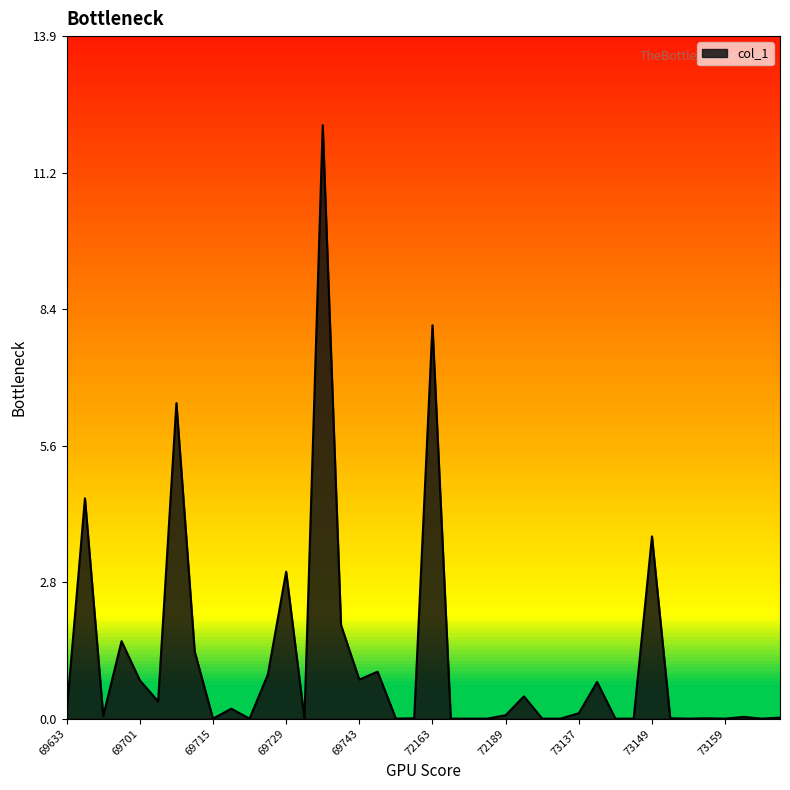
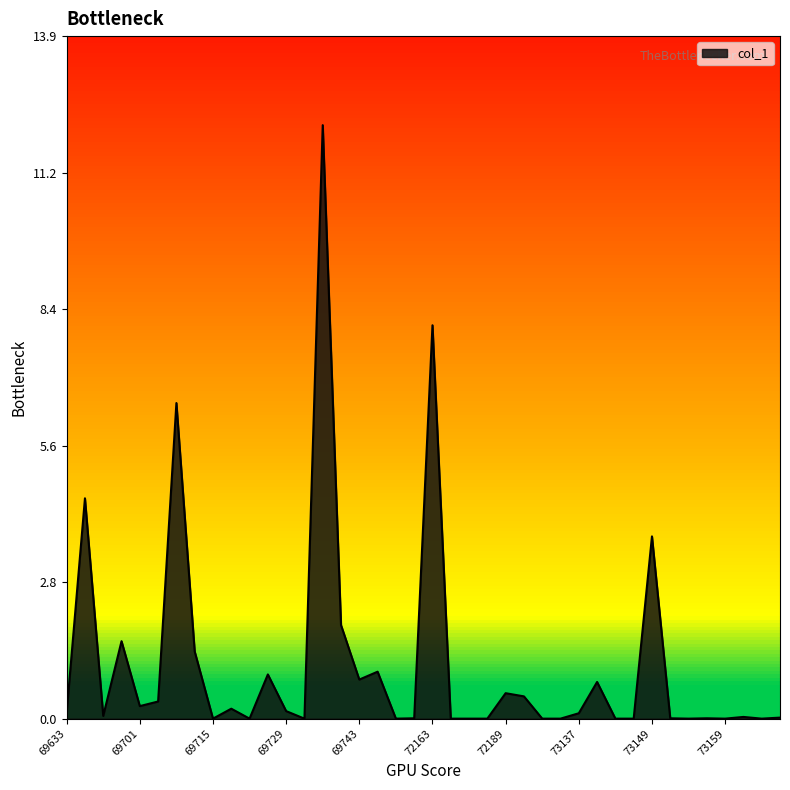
  {
    "69633": 0.1,
-   "69701": 0.8,
+   "69701": 0.3,
    "69715": 0.0,
-   "69729": 3.0,
+   "69729": 0.2,
    "69743": 0.8,
    "72163": 8.0,
-   "72189": 0.1,
+   "72189": 0.5,
    "73137": 0.1,
    "73149": 3.7,
    "73159": 0.0
  }
